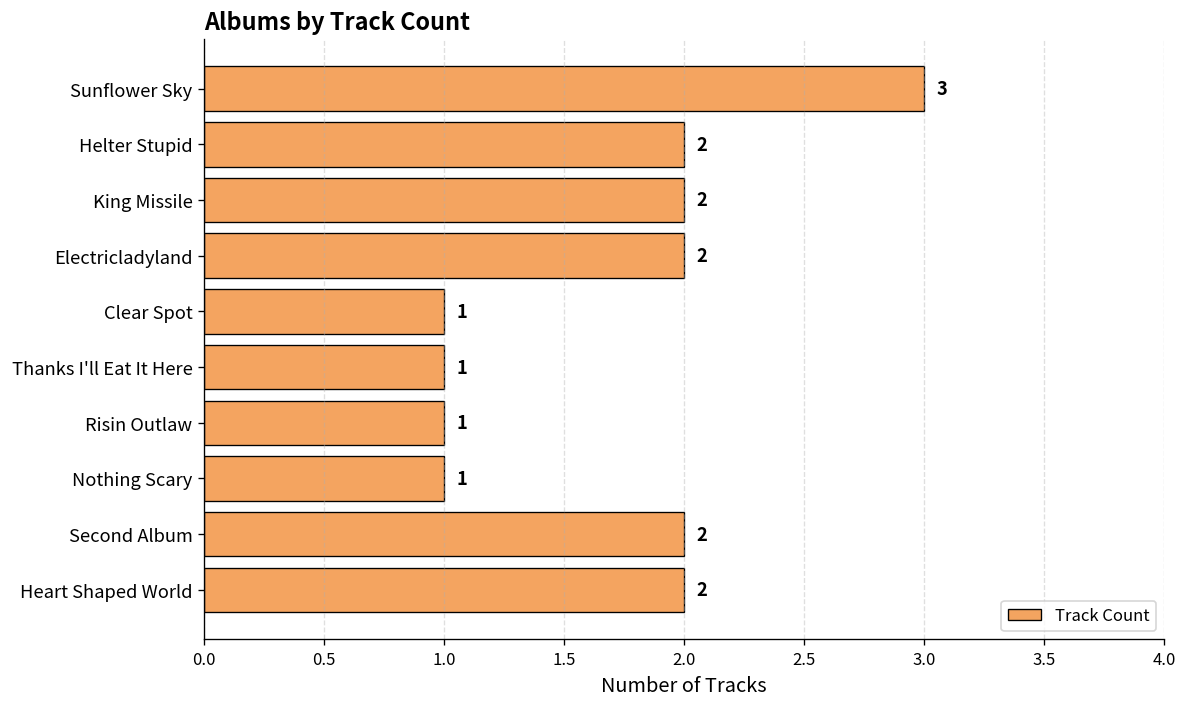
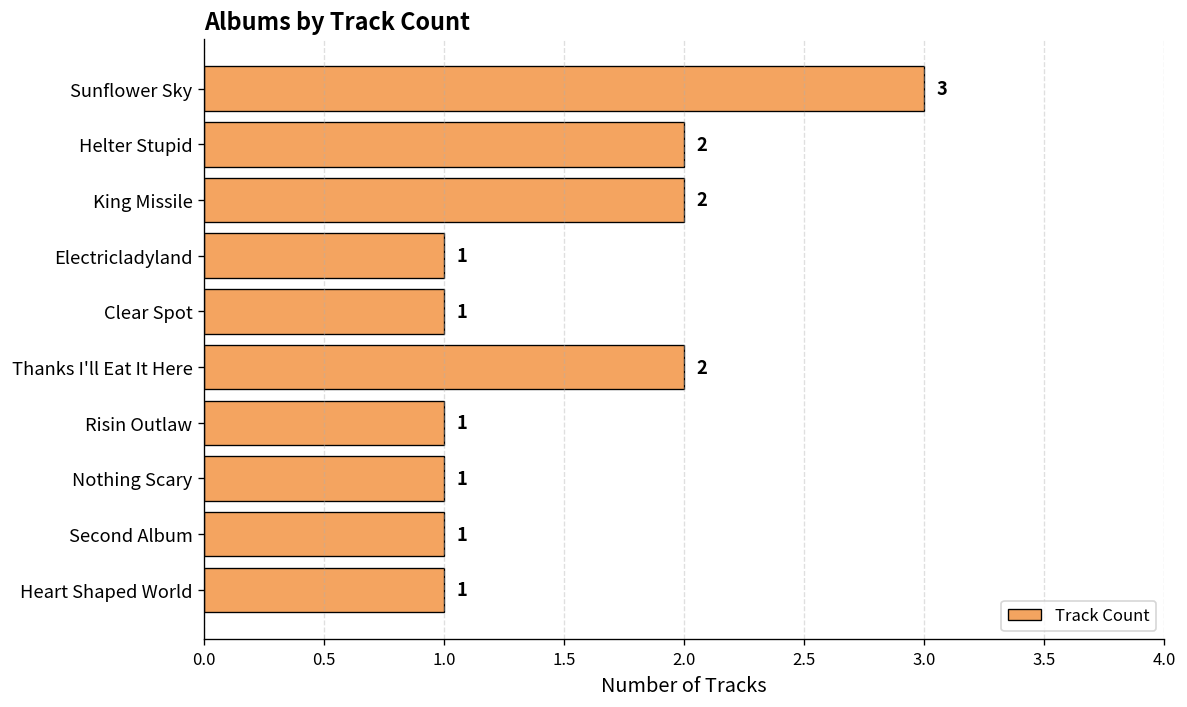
  {
    "Sunflower Sky": 3,
    "Helter Stupid": 2,
    "King Missile": 2,
-   "Electricladyland": 2,
+   "Electricladyland": 1,
    "Clear Spot": 1,
-   "Thanks I'll Eat It Here": 1,
+   "Thanks I'll Eat It Here": 2,
    "Risin Outlaw": 1,
    "Nothing Scary": 1,
-   "Second Album": 2,
-   "Heart Shaped World": 2
+   "Second Album": 1,
+   "Heart Shaped World": 1
  }
